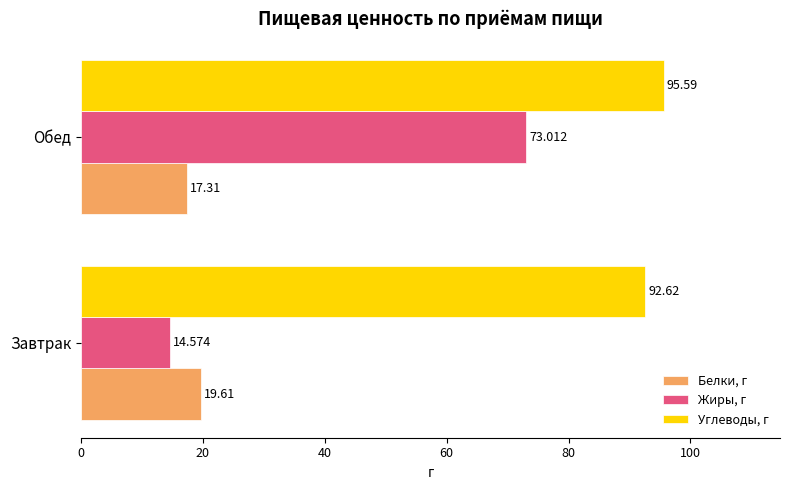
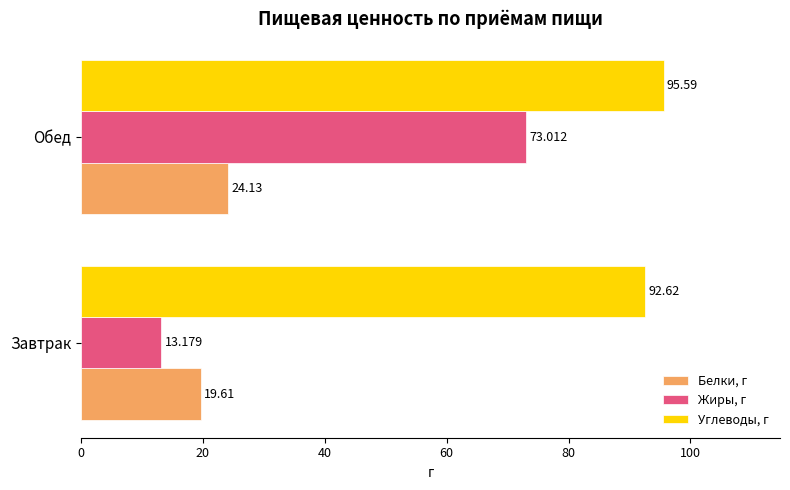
  {
    "Белки, г": {
-     "Обед": 17.31,
+     "Обед": 24.13,
      "Завтрак": 19.61
    },
    "Жиры, г": {
      "Обед": 73.012,
-     "Завтрак": 14.574
+     "Завтрак": 13.179
    },
    "Углеводы, г": {
      "Обед": 95.59,
      "Завтрак": 92.62
    }
  }
